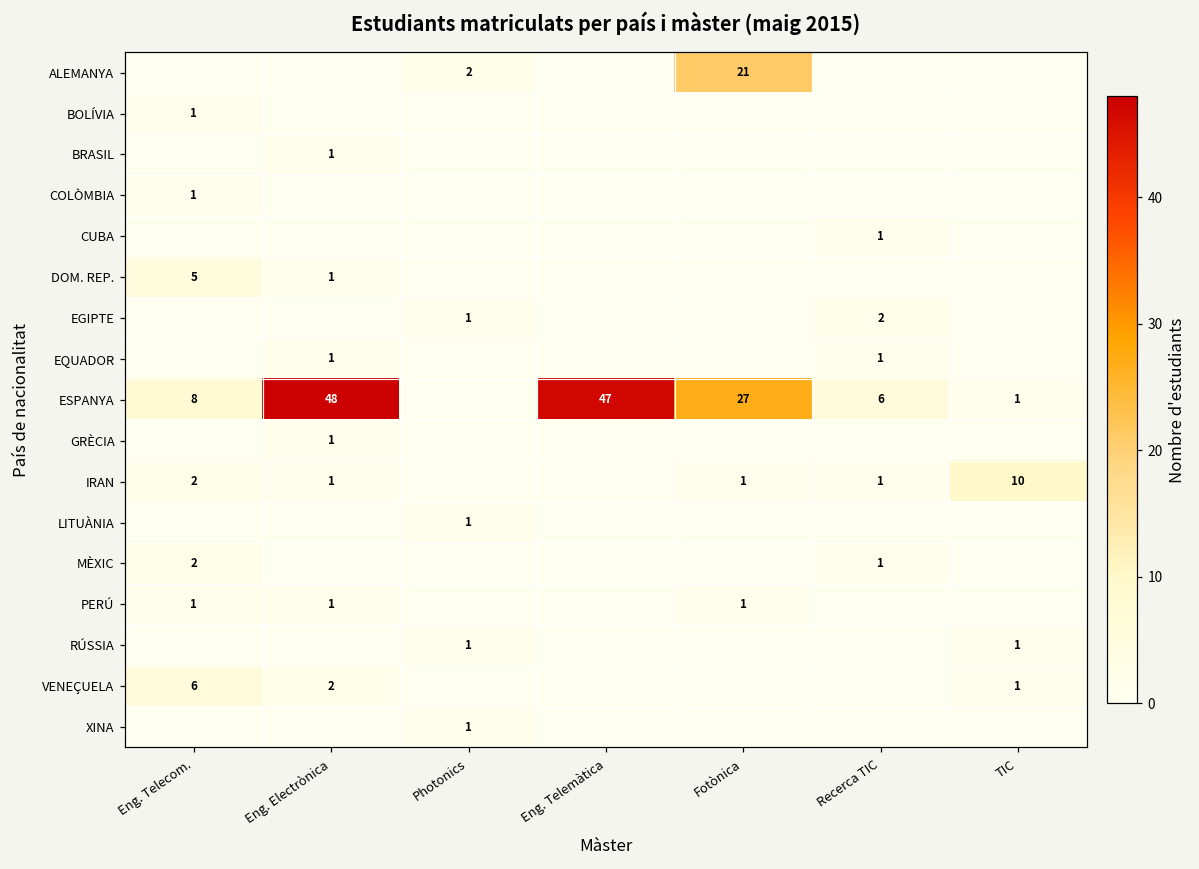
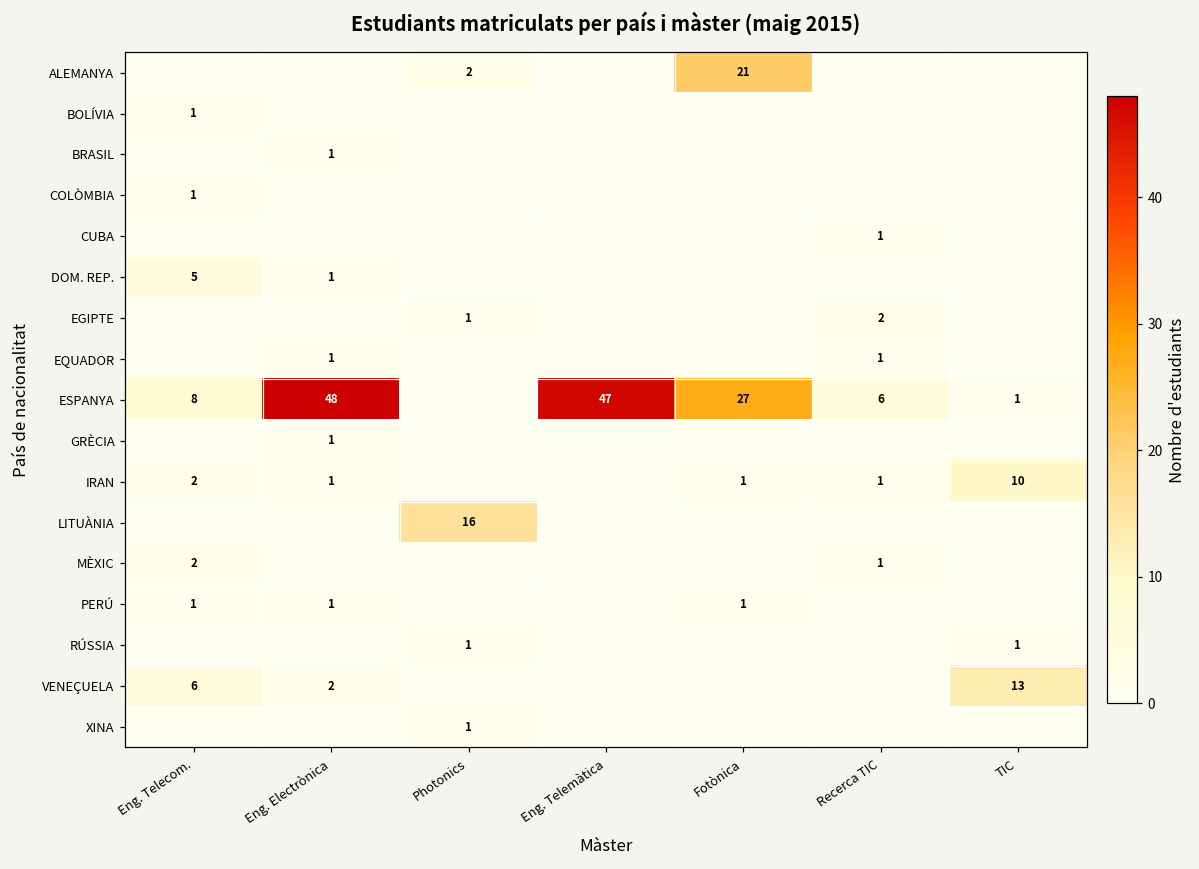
  {
    "ALEMANYA": {
      "Photonics": 2,
      "Fotònica": 21
    },
    "BOLÍVIA": {
      "Eng. Telecom.": 1
    },
    "BRASIL": {
      "Eng. Electrònica": 1
    },
    "COLÒMBIA": {
      "Eng. Telecom.": 1
    },
    "CUBA": {
      "Recerca TIC": 1
    },
    "DOM. REP.": {
      "Eng. Telecom.": 5,
      "Eng. Electrònica": 1
    },
    "EGIPTE": {
      "Photonics": 1,
      "Recerca TIC": 2
    },
    "EQUADOR": {
      "Eng. Electrònica": 1,
      "Recerca TIC": 1
    },
    "ESPANYA": {
      "Eng. Telecom.": 8,
      "Eng. Electrònica": 48,
      "Eng. Telemàtica": 47,
      "Fotònica": 27,
      "Recerca TIC": 6,
      "TIC": 1
    },
    "GRÈCIA": {
      "Eng. Electrònica": 1
    },
    "IRAN": {
      "Eng. Telecom.": 2,
      "Eng. Electrònica": 1,
      "Fotònica": 1,
      "Recerca TIC": 1,
      "TIC": 10
    },
    "LITUÀNIA": {
-     "Photonics": 1
+     "Photonics": 16
    },
    "MÈXIC": {
      "Eng. Telecom.": 2,
      "Recerca TIC": 1
    },
    "PERÚ": {
      "Eng. Telecom.": 1,
      "Eng. Electrònica": 1,
      "Fotònica": 1
    },
    "RÚSSIA": {
      "Photonics": 1,
      "TIC": 1
    },
    "VENEÇUELA": {
      "Eng. Telecom.": 6,
      "Eng. Electrònica": 2,
-     "TIC": 1
+     "TIC": 13
    },
    "XINA": {
      "Photonics": 1
    }
  }
